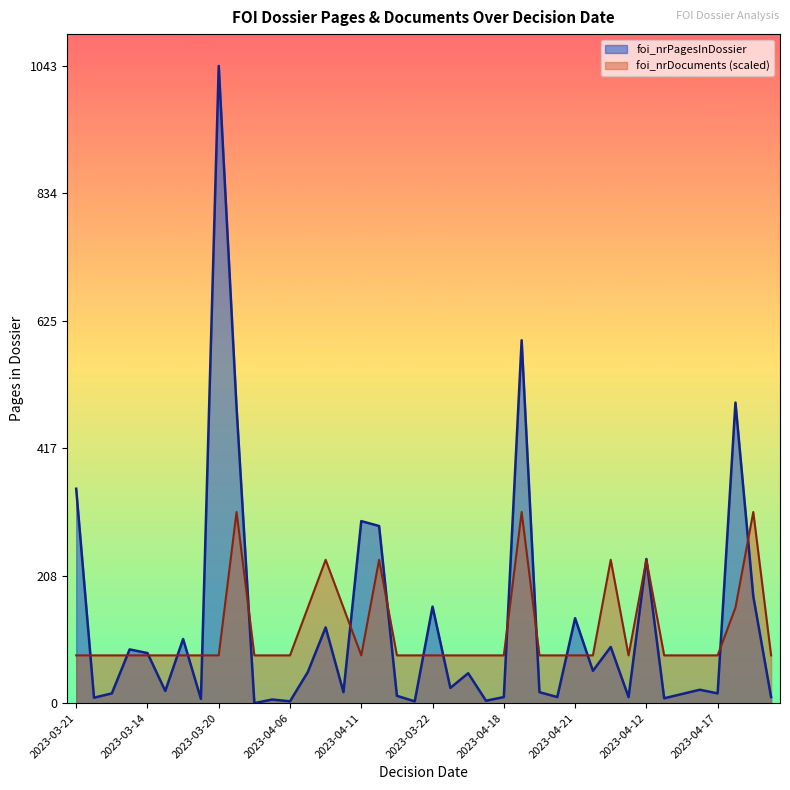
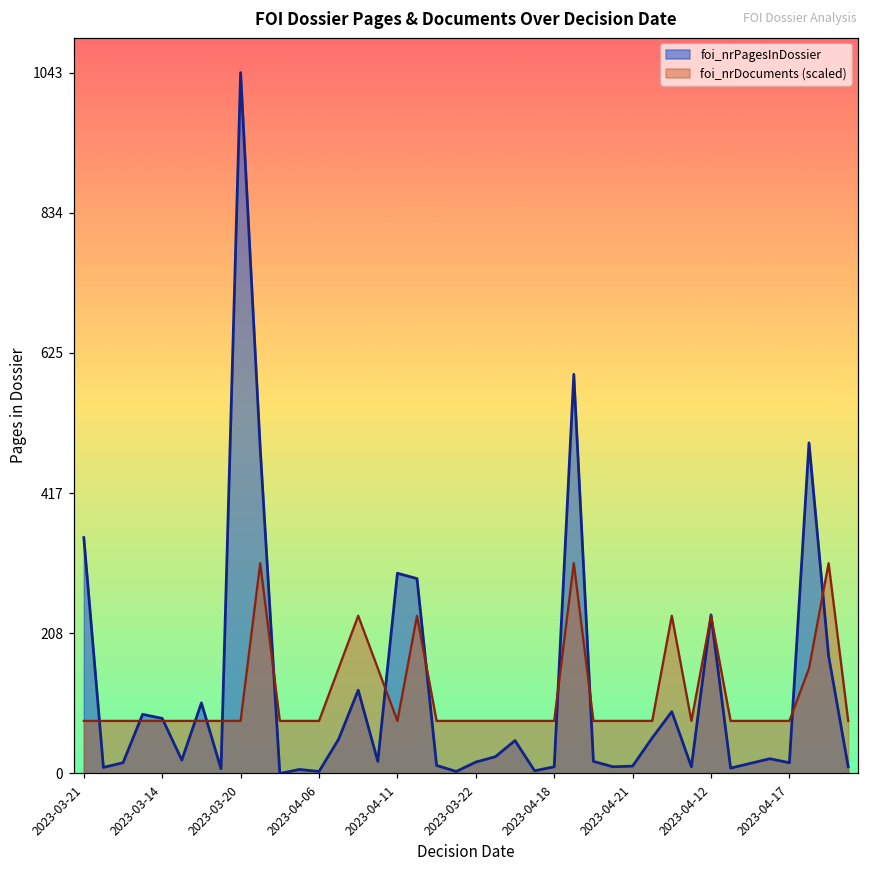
  {
    "foi_nrPagesInDossier": {
      "2023-03-21": 350,
      "2023-04-11": 300,
-     "2023-03-22": 160,
-     "2023-04-21": 140
+     "2023-03-22": 20,
+     "2023-04-21": 10
    },
    "foi_nrDocuments (scaled)": {
      "2023-03-21": 80,
      "2023-04-11": 80,
      "2023-03-22": 80,
      "2023-04-21": 80
    }
  }
